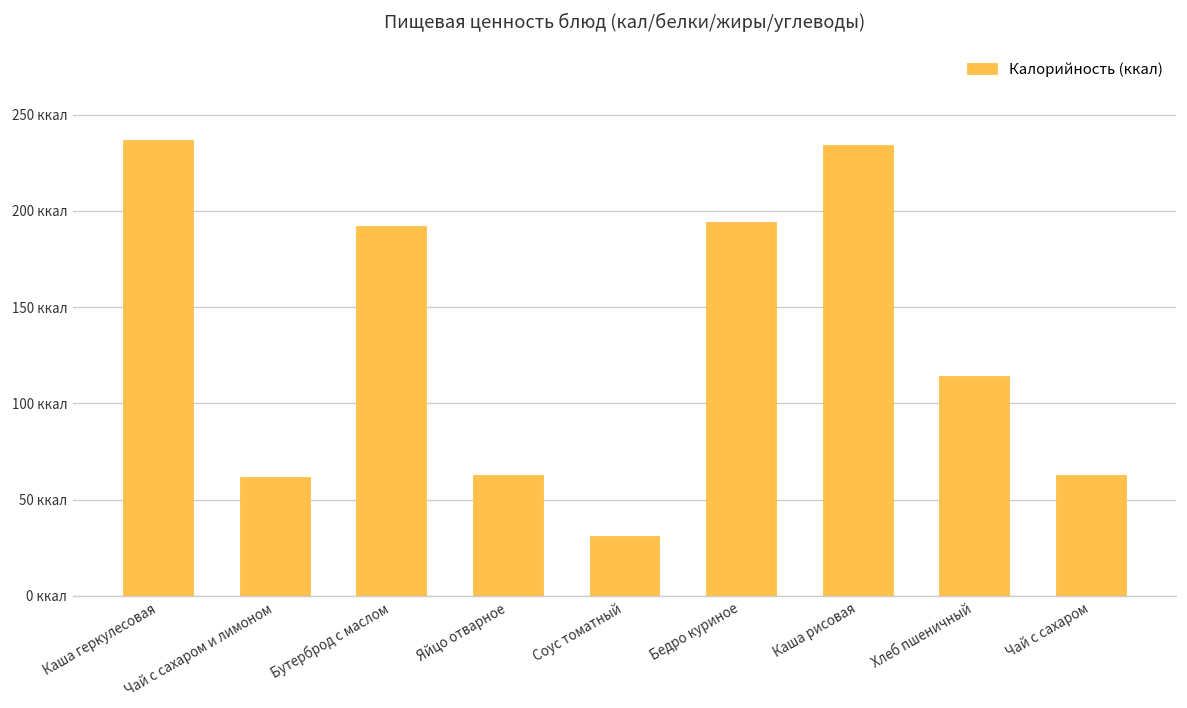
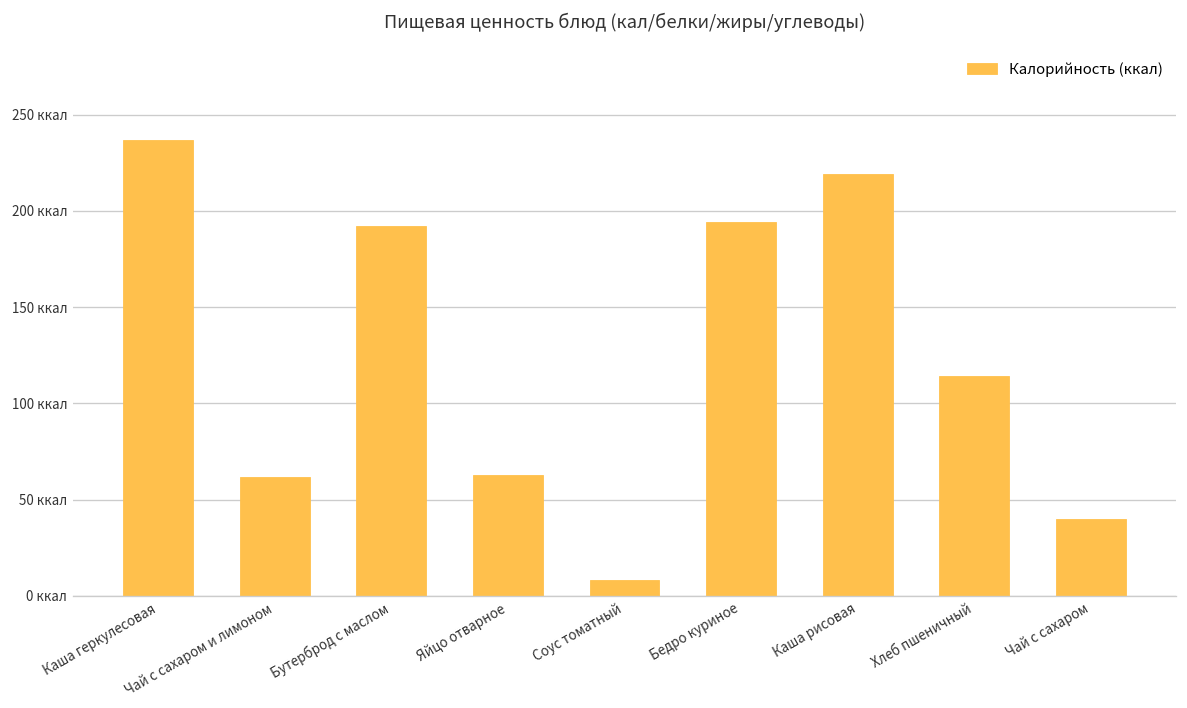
  {
    "Каша геркулесовая": "237 ккал",
    "Чай с сахаром и лимоном": "62 ккал",
    "Бутерброд с маслом": "192 ккал",
    "Яйцо отварное": "63 ккал",
-   "Соус томатный": "31 ккал",
+   "Соус томатный": "8 ккал",
    "Бедро куриное": "194 ккал",
-   "Каша рисовая": "234 ккал",
+   "Каша рисовая": "219 ккал",
    "Хлеб пшеничный": "114 ккал",
-   "Чай с сахаром": "63 ккал"
+   "Чай с сахаром": "40 ккал"
  }
